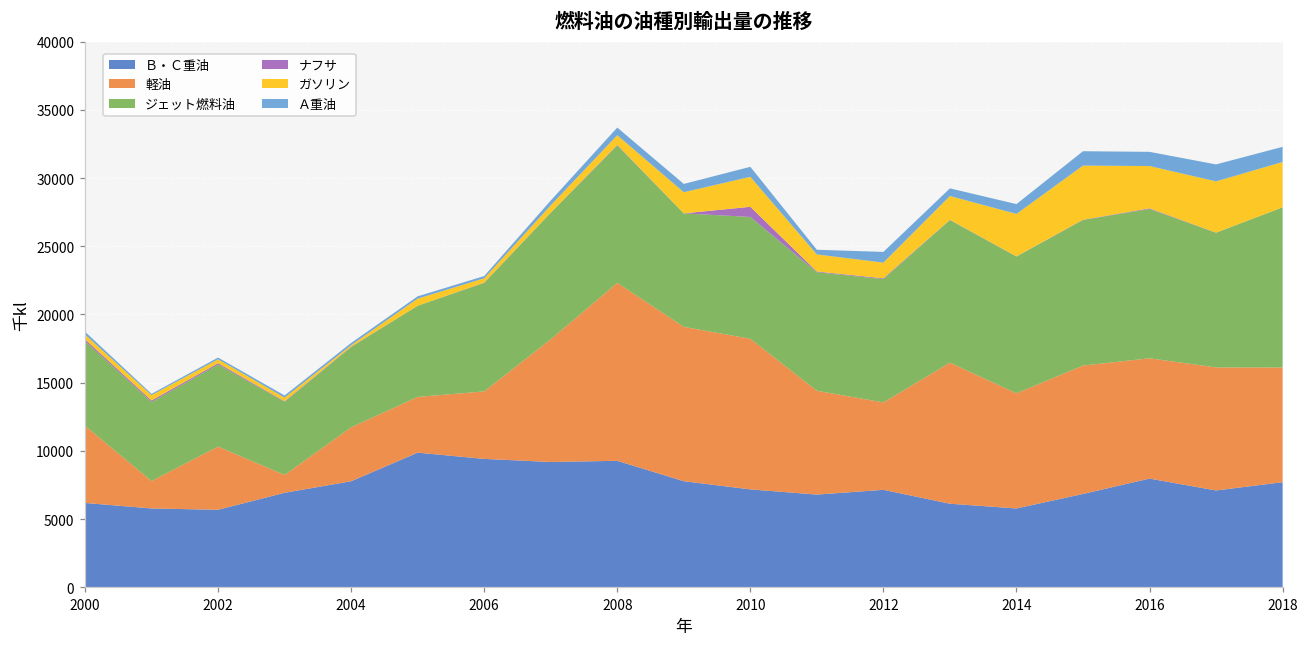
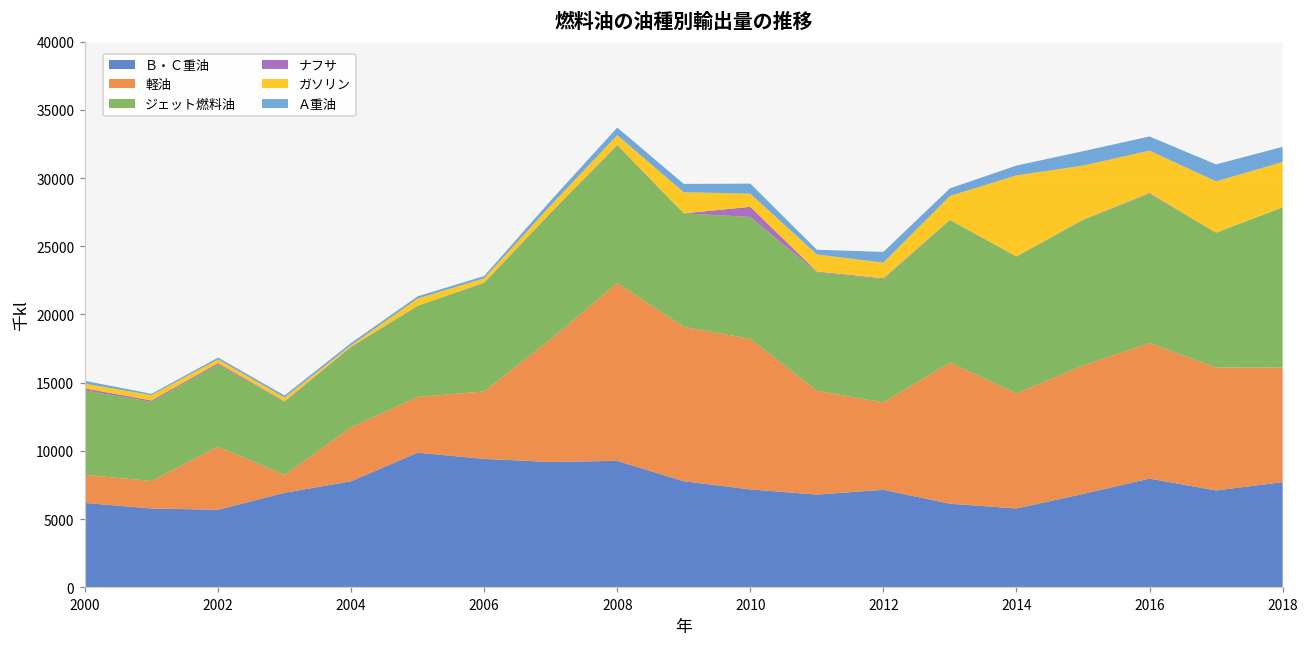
  {
    "軽油": {
-     "2000": 5700,
+     "2000": 2100,
      "2002": 4600,
      "2004": 4000,
      "2006": 5000,
      "2008": 13100,
      "2010": 11000,
      "2012": 6400,
      "2014": 8400,
-     "2016": 8800,
+     "2016": 10000,
      "2018": 8400
    },
    "ジェット燃料油": {
      "2010": 8900
    },
    "ナフサ": {
      "2010": 700
    },
    "ガソリン": {
      "2008": 700,
-     "2010": 2200,
+     "2010": 1000,
      "2012": 1100,
-     "2014": 3100,
+     "2014": 5900,
      "2016": 3100,
      "2018": 3300
    }
  }
